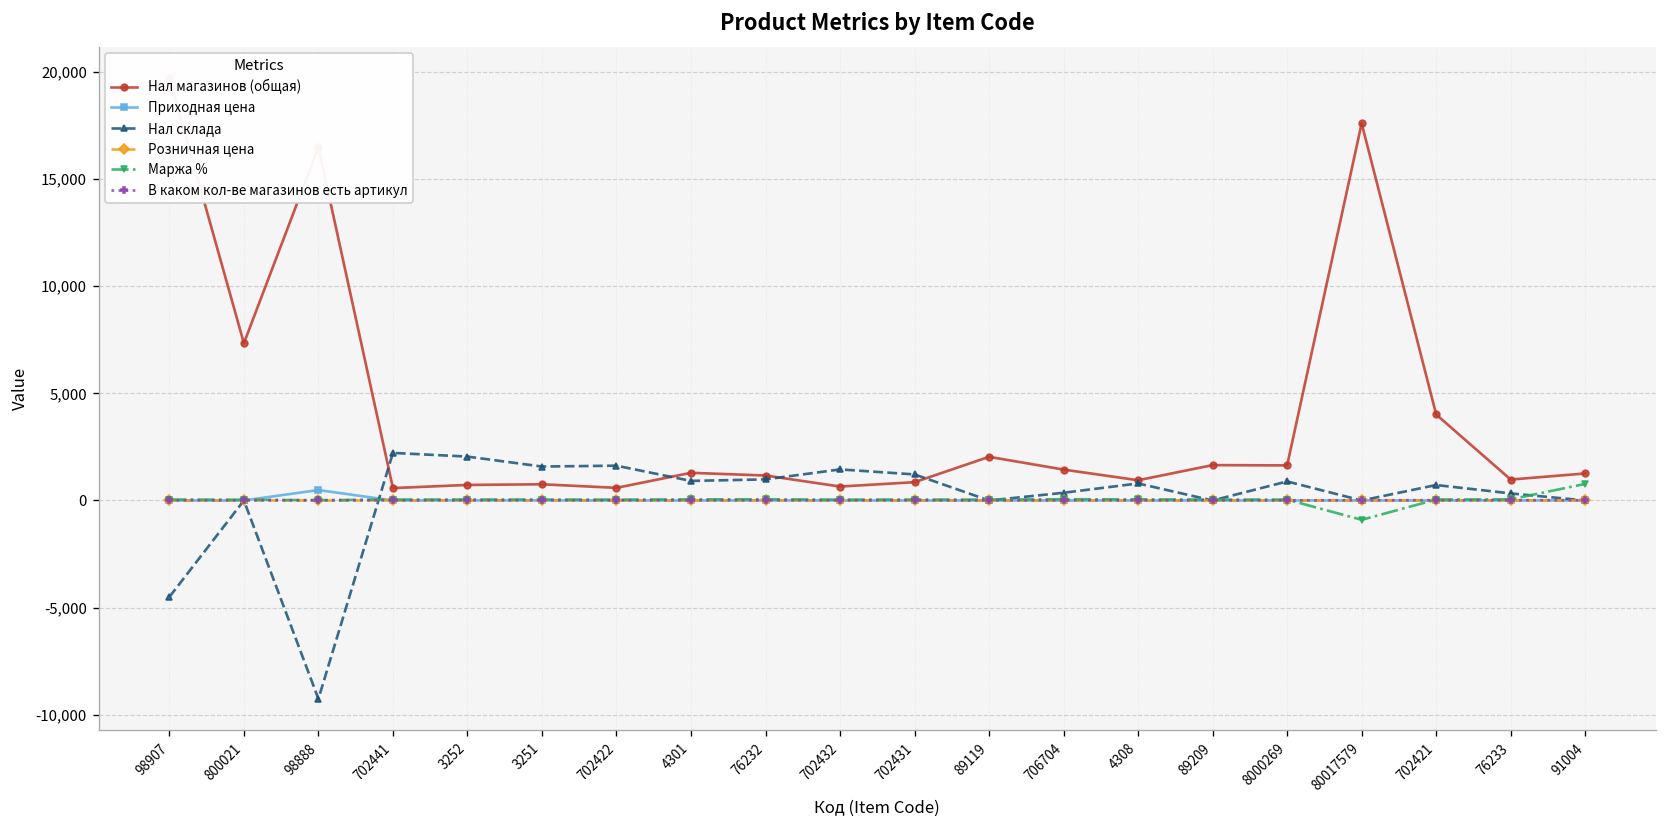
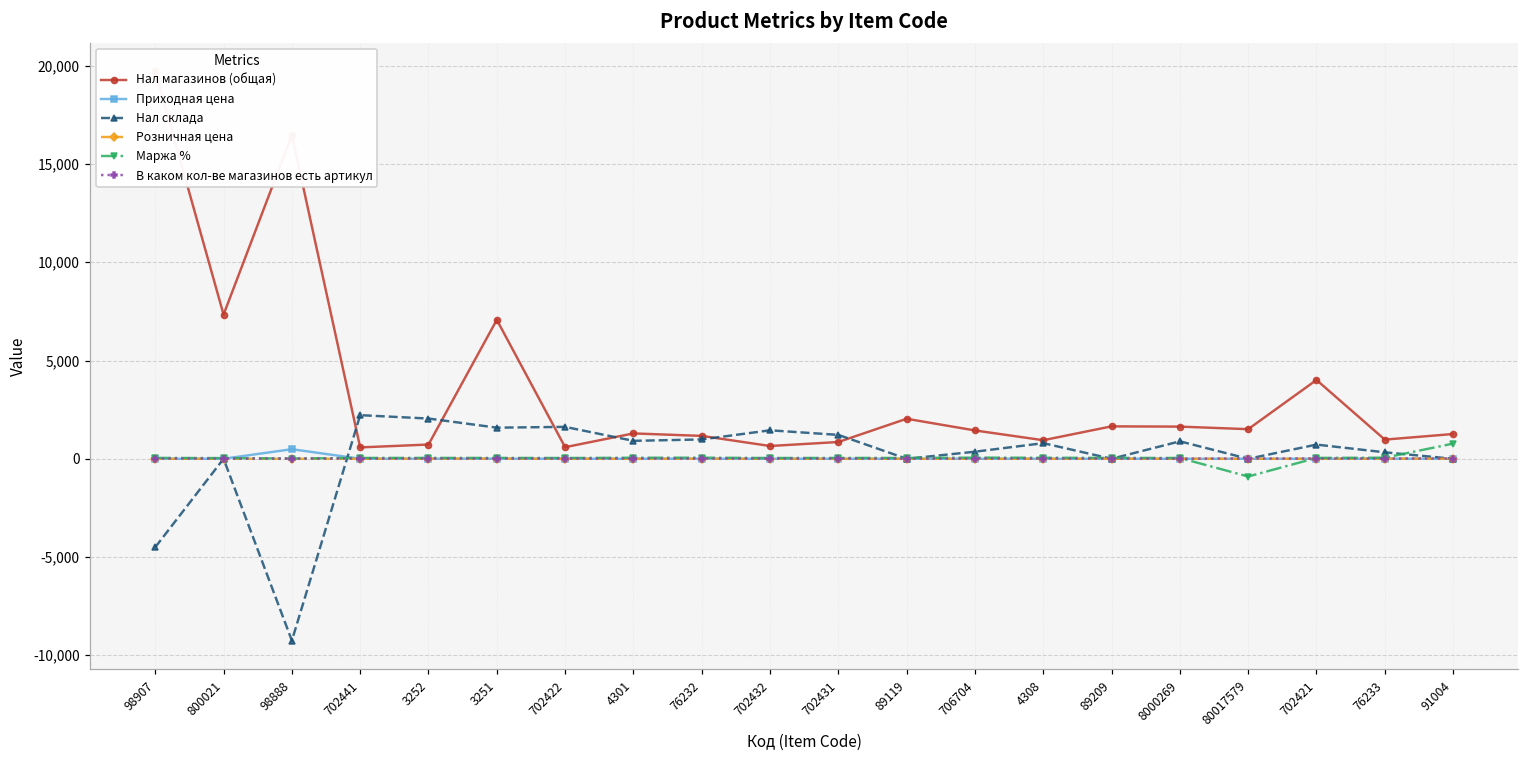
  {
    "Нал магазинов (общая)": {
      "800021": "7,300",
      "702441": "600",
      "3252": "700",
-     "3251": "800",
+     "3251": "7,100",
      "702422": "600",
      "4301": "1,300",
      "76232": "1,200",
      "702432": "700",
      "702431": "900",
      "89119": "2,000",
      "706704": "1,400",
      "4308": "900",
      "89209": "1,700",
      "8000269": "1,600",
-     "80017579": "17,600",
+     "80017579": "1,500",
      "702421": "4,000",
      "76233": "1,000",
      "91004": "1,300"
    },
    "Приходная цена": {
      "98888": "500"
    },
    "Нал склада": {
      "98907": "-4,500",
      "98888": "-9,300",
      "702441": "2,200",
      "3252": "2,000",
      "3251": "1,600",
      "702422": "1,600",
      "4301": "900",
      "76232": "1,000",
      "702432": "1,500",
      "702431": "1,200",
      "706704": "400",
      "4308": "800",
      "8000269": "900",
      "702421": "700",
      "76233": "300"
    },
    "Маржа %": {
      "80017579": "-900",
      "91004": "800"
    }
  }
